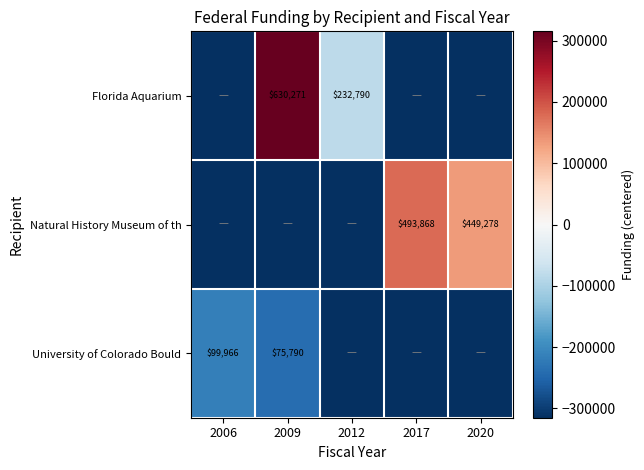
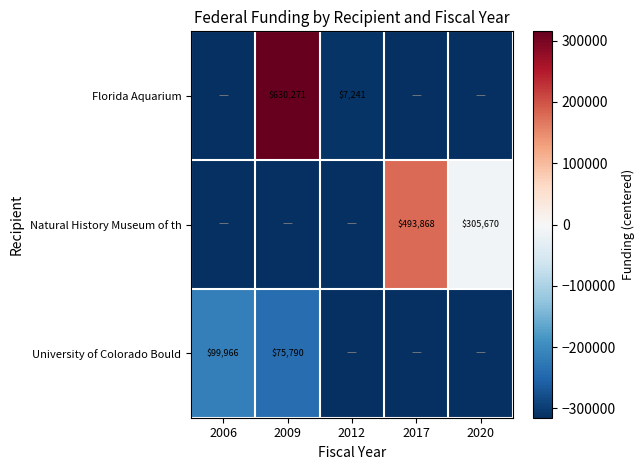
  {
    "Florida Aquarium": {
      "2009": "$630,271",
-     "2012": "$232,790"
+     "2012": "$7,241"
    },
    "Natural History Museum of th": {
      "2017": "$493,868",
-     "2020": "$449,278"
+     "2020": "$305,670"
    },
    "University of Colorado Bould": {
      "2006": "$99,966",
      "2009": "$75,790"
    }
  }
